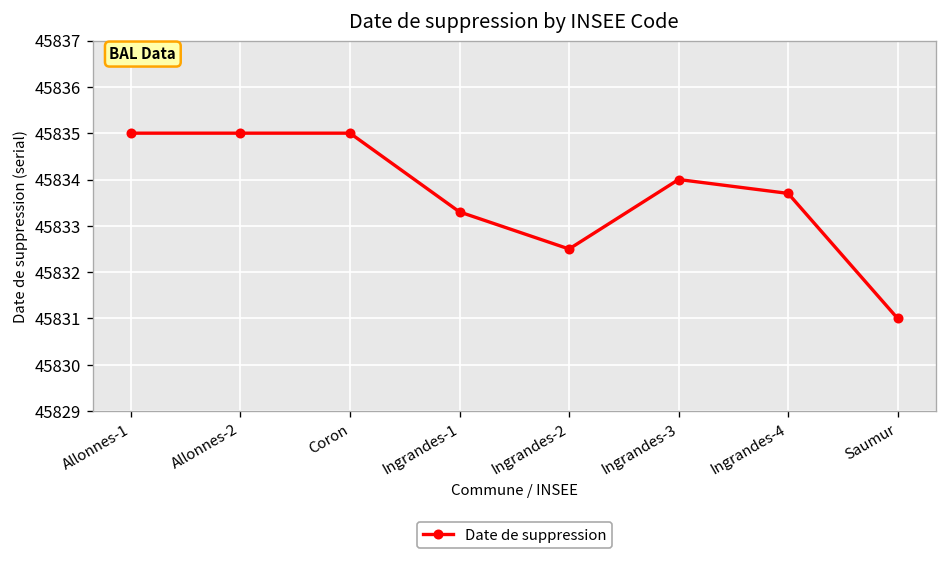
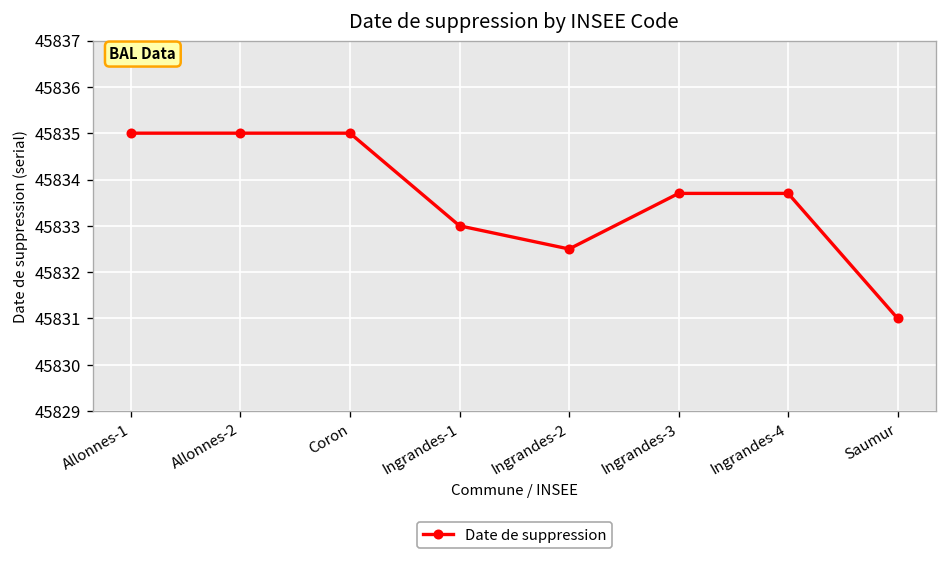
  {
    "Allonnes-1": 45835.0,
    "Allonnes-2": 45835.0,
    "Coron": 45835.0,
-   "Ingrandes-1": 45833.3,
+   "Ingrandes-1": 45833.0,
    "Ingrandes-2": 45832.5,
-   "Ingrandes-3": 45834.0,
+   "Ingrandes-3": 45833.7,
    "Ingrandes-4": 45833.7,
    "Saumur": 45831.0
  }
